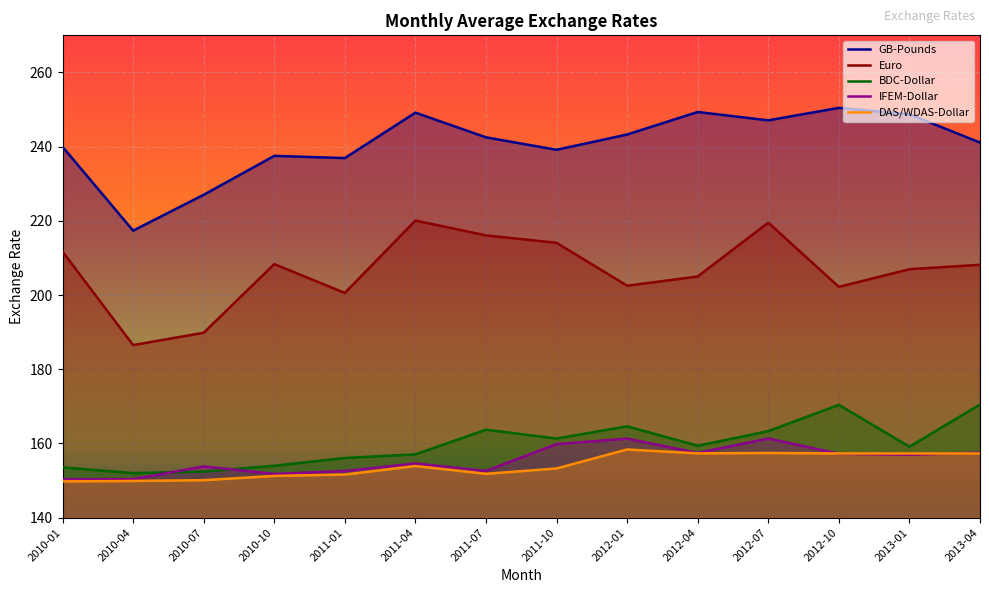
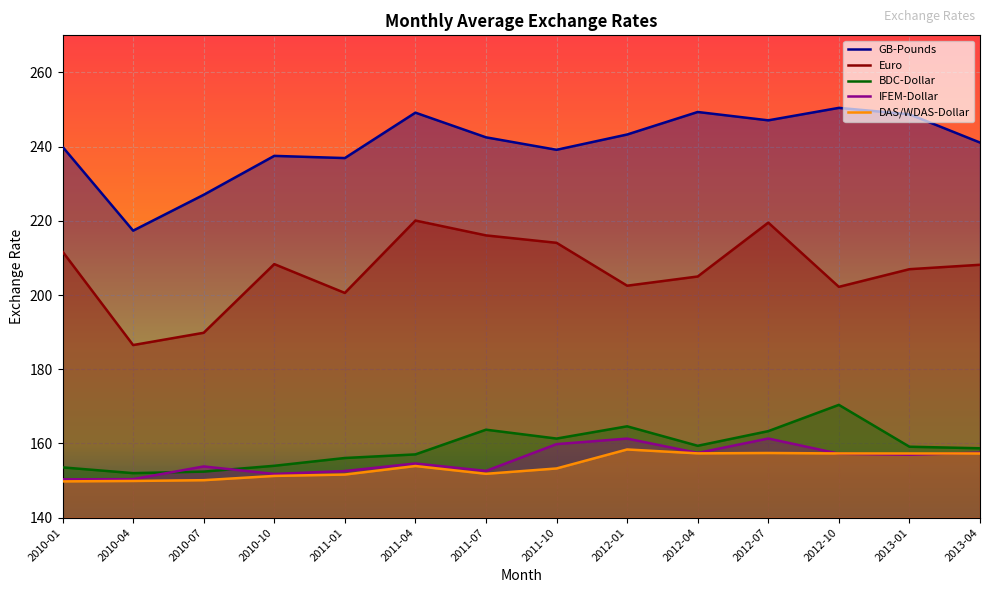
  {
    "GB-Pounds": {
      "2010-01": 240,
      "2010-04": 217,
      "2010-07": 227,
      "2010-10": 238,
      "2011-01": 237,
      "2011-04": 249,
      "2011-07": 243,
      "2011-10": 239,
      "2012-01": 243,
      "2012-04": 249,
      "2012-07": 247,
      "2012-10": 250,
      "2013-04": 241
    },
    "Euro": {
      "2010-01": 212,
      "2010-04": 187,
      "2010-07": 190,
      "2010-10": 208,
      "2011-01": 201,
      "2011-04": 220,
      "2011-07": 216,
      "2011-10": 214,
      "2012-01": 203,
      "2012-04": 205,
      "2012-07": 220,
      "2012-10": 202,
      "2013-01": 207,
      "2013-04": 208
    },
    "BDC-Dollar": {
      "2010-01": 154,
      "2010-04": 152,
      "2010-07": 152,
      "2010-10": 154,
      "2011-01": 156,
      "2011-04": 157,
      "2011-07": 164,
      "2011-10": 161,
      "2012-01": 165,
      "2012-04": 159,
      "2012-07": 163,
      "2012-10": 170,
      "2013-01": 159,
-     "2013-04": 171
+     "2013-04": 159
    },
    "IFEM-Dollar": {
      "2010-07": 154,
      "2011-01": 153,
      "2011-07": 153,
      "2011-10": 160,
      "2012-01": 161,
      "2012-07": 161
    },
    "DAS/WDAS-Dollar": {
      "2010-07": 150,
      "2011-01": 152,
      "2011-07": 152,
      "2011-10": 153,
      "2012-01": 158,
      "2012-07": 157
    }
  }
